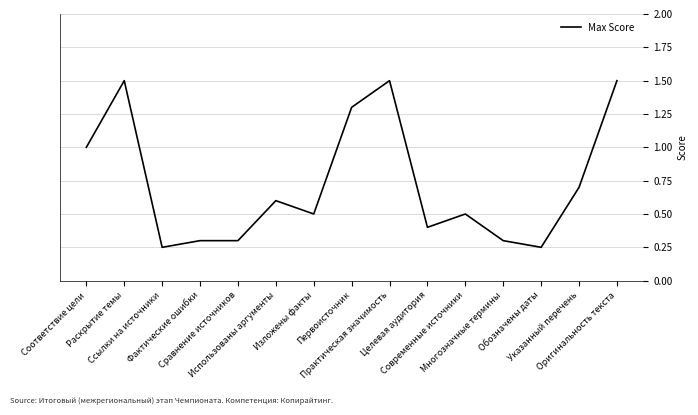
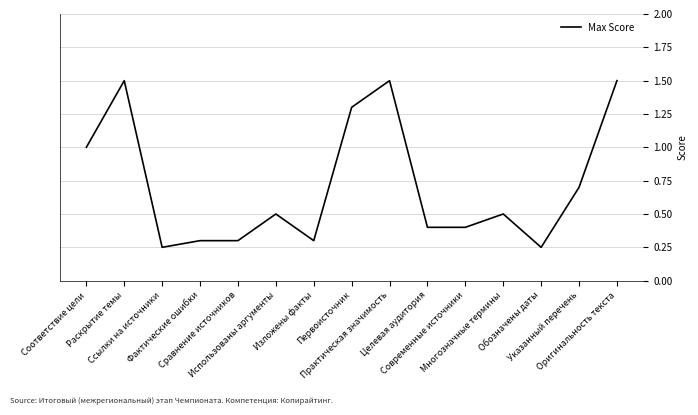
  {
    "Соответствие цели": 1.0,
    "Раскрытие темы": 1.5,
    "Ссылки на источники": 0.25,
    "Фактические ошибки": 0.3,
    "Сравнение источников": 0.3,
-   "Использованы аргументы": 0.6,
-   "Изложены факты": 0.5,
+   "Использованы аргументы": 0.5,
+   "Изложены факты": 0.3,
    "Первоисточник": 1.3,
    "Практическая значимость": 1.5,
    "Целевая аудитория": 0.4,
-   "Современные источники": 0.5,
-   "Многозначные термины": 0.3,
+   "Современные источники": 0.4,
+   "Многозначные термины": 0.5,
    "Обозначены даты": 0.25,
    "Указанный перечень": 0.7,
    "Оригинальность текста": 1.5
  }
